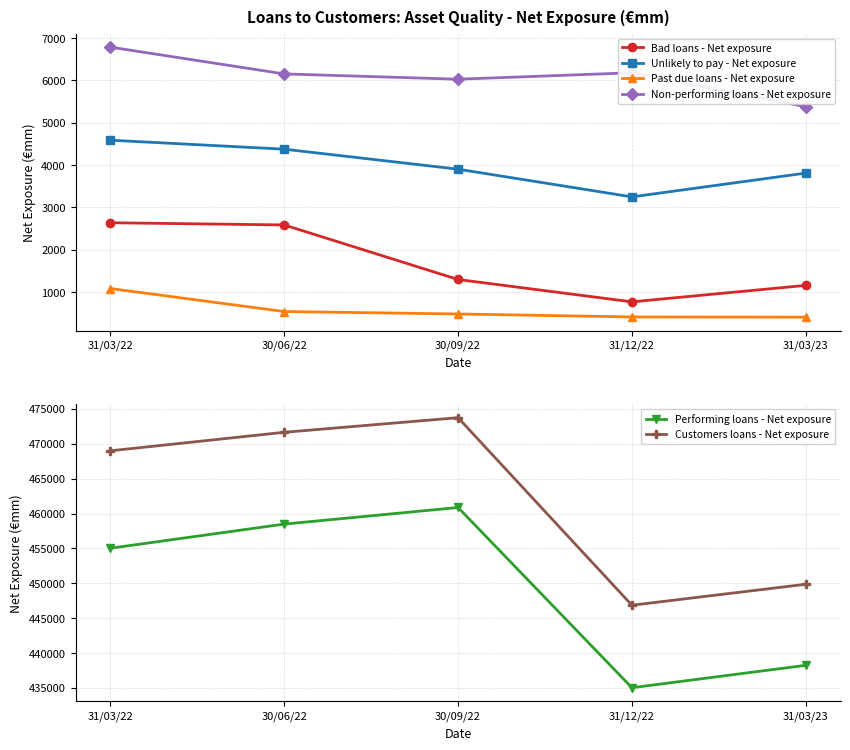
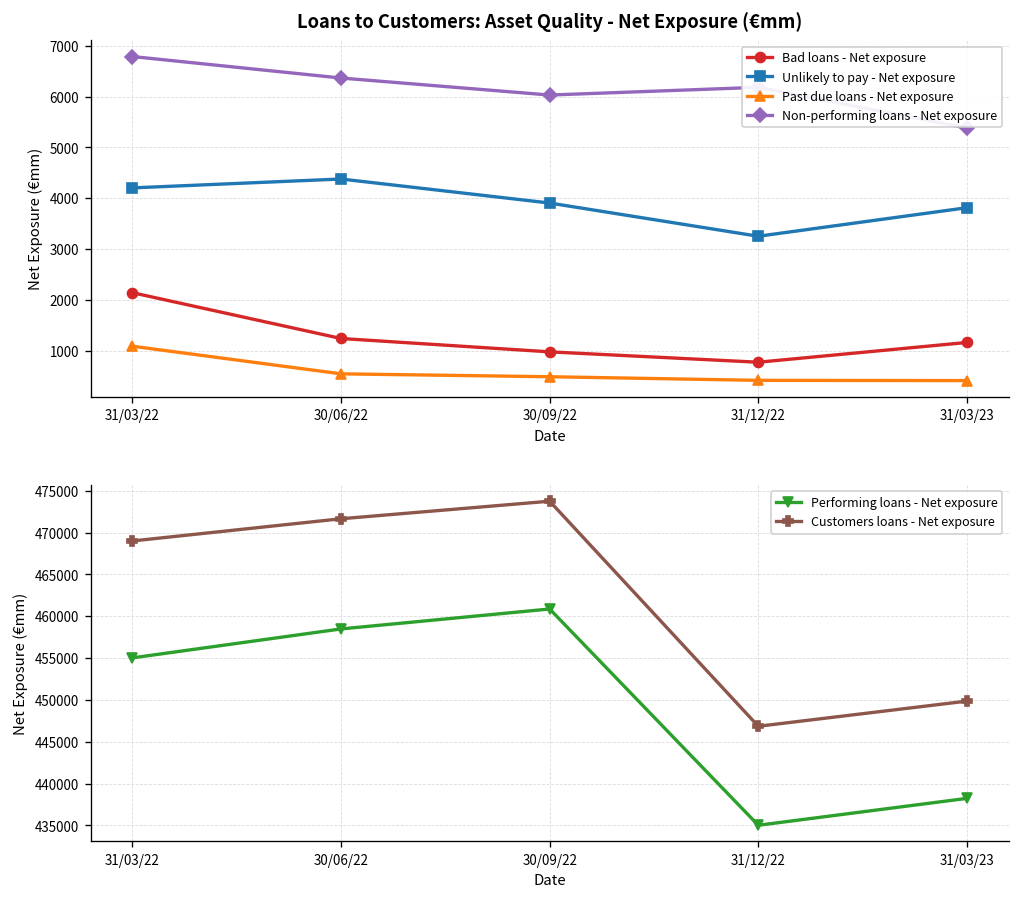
  {
    "Loans to Customers: Asset Quality - Net Exposure (€mm)": {
      "Bad loans - Net exposure": {
-       "31/03/22": 2600,
-       "30/06/22": 2600,
-       "30/09/22": 1300,
+       "31/03/22": 2100,
+       "30/06/22": 1200,
+       "30/09/22": 1000,
        "31/12/22": 800,
        "31/03/23": 1200
      },
      "Unlikely to pay - Net exposure": {
-       "31/03/22": 4600,
+       "31/03/22": 4200,
        "30/06/22": 4400,
        "30/09/22": 3900,
        "31/12/22": 3300,
        "31/03/23": 3800
      },
      "Past due loans - Net exposure": {
        "31/03/22": 1100,
        "30/06/22": 500,
        "30/09/22": 500,
        "31/12/22": 400,
        "31/03/23": 400
      },
      "Non-performing loans - Net exposure": {
        "31/03/22": 6800,
-       "30/06/22": 6200,
+       "30/06/22": 6400,
        "30/09/22": 6000,
        "31/03/23": 5400
      }
    }
  }
